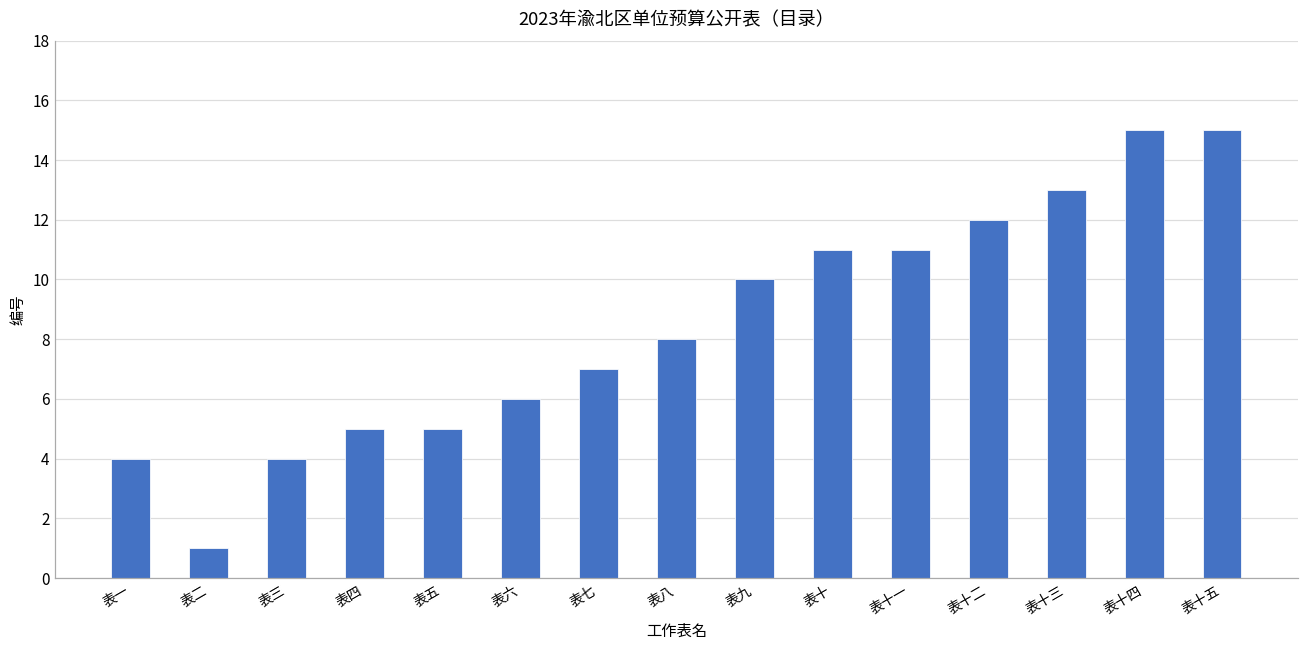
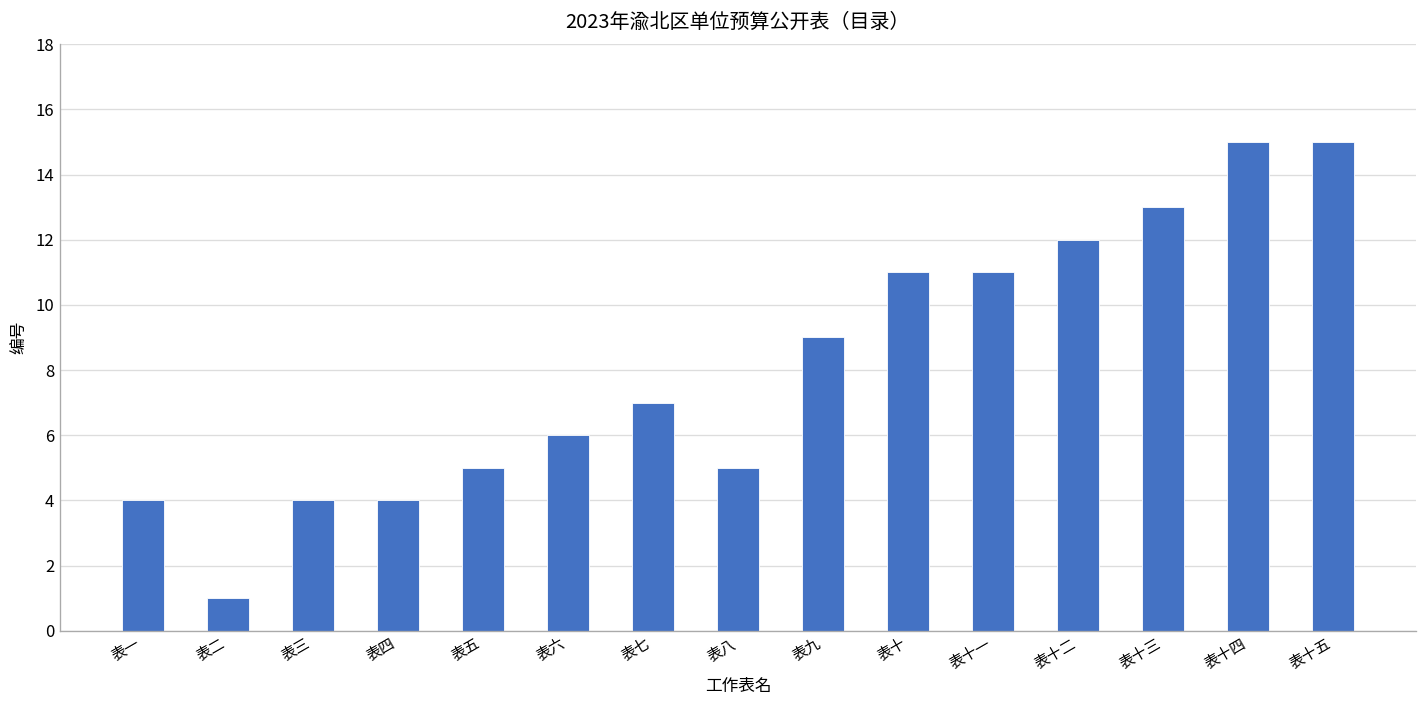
  {
    "表一": 4,
    "表二": 1,
    "表三": 4,
-   "表四": 5,
+   "表四": 4,
    "表五": 5,
    "表六": 6,
    "表七": 7,
-   "表八": 8,
-   "表九": 10,
+   "表八": 5,
+   "表九": 9,
    "表十": 11,
    "表十一": 11,
    "表十二": 12,
    "表十三": 13,
    "表十四": 15,
    "表十五": 15
  }
